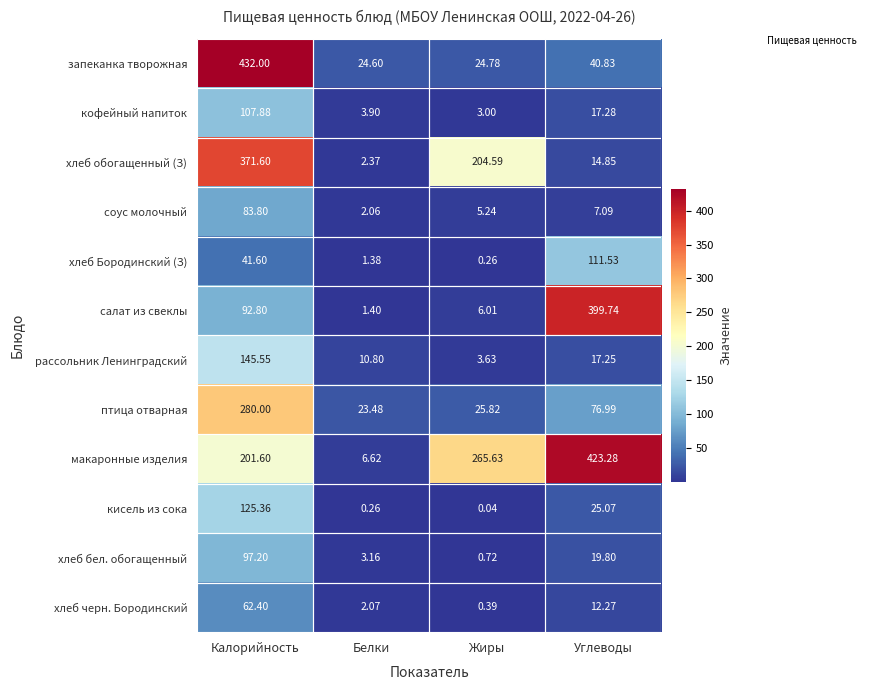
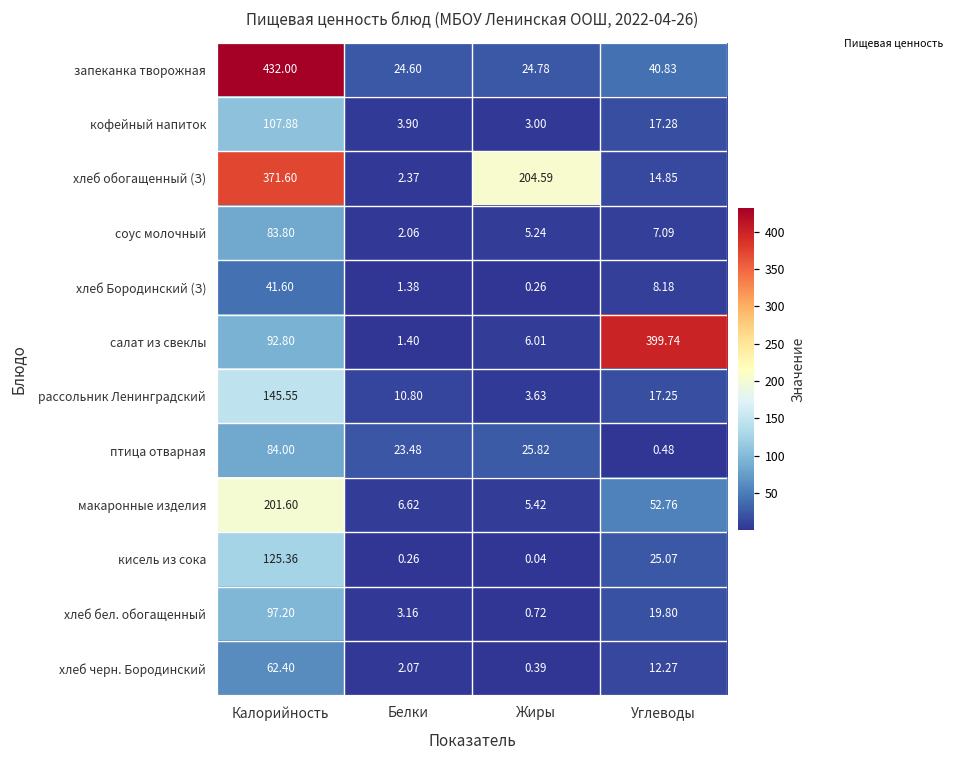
  {
    "запеканка творожная": {
      "Калорийность": 432.00,
      "Белки": 24.60,
      "Жиры": 24.78,
      "Углеводы": 40.83
    },
    "кофейный напиток": {
      "Калорийность": 107.88,
      "Белки": 3.90,
      "Жиры": 3.00,
      "Углеводы": 17.28
    },
    "хлеб обогащенный (З)": {
      "Калорийность": 371.60,
      "Белки": 2.37,
      "Жиры": 204.59,
      "Углеводы": 14.85
    },
    "соус молочный": {
      "Калорийность": 83.80,
      "Белки": 2.06,
      "Жиры": 5.24,
      "Углеводы": 7.09
    },
    "хлеб Бородинский (З)": {
      "Калорийность": 41.60,
      "Белки": 1.38,
      "Жиры": 0.26,
-     "Углеводы": 111.53
+     "Углеводы": 8.18
    },
    "салат из свеклы": {
      "Калорийность": 92.80,
      "Белки": 1.40,
      "Жиры": 6.01,
      "Углеводы": 399.74
    },
    "рассольник Ленинградский": {
      "Калорийность": 145.55,
      "Белки": 10.80,
      "Жиры": 3.63,
      "Углеводы": 17.25
    },
    "птица отварная": {
-     "Калорийность": 280.00,
+     "Калорийность": 84.00,
      "Белки": 23.48,
      "Жиры": 25.82,
-     "Углеводы": 76.99
+     "Углеводы": 0.48
    },
    "макаронные изделия": {
      "Калорийность": 201.60,
      "Белки": 6.62,
-     "Жиры": 265.63,
-     "Углеводы": 423.28
+     "Жиры": 5.42,
+     "Углеводы": 52.76
    },
    "кисель из сока": {
      "Калорийность": 125.36,
      "Белки": 0.26,
      "Жиры": 0.04,
      "Углеводы": 25.07
    },
    "хлеб бел. обогащенный": {
      "Калорийность": 97.20,
      "Белки": 3.16,
      "Жиры": 0.72,
      "Углеводы": 19.80
    },
    "хлеб черн. Бородинский": {
      "Калорийность": 62.40,
      "Белки": 2.07,
      "Жиры": 0.39,
      "Углеводы": 12.27
    }
  }
